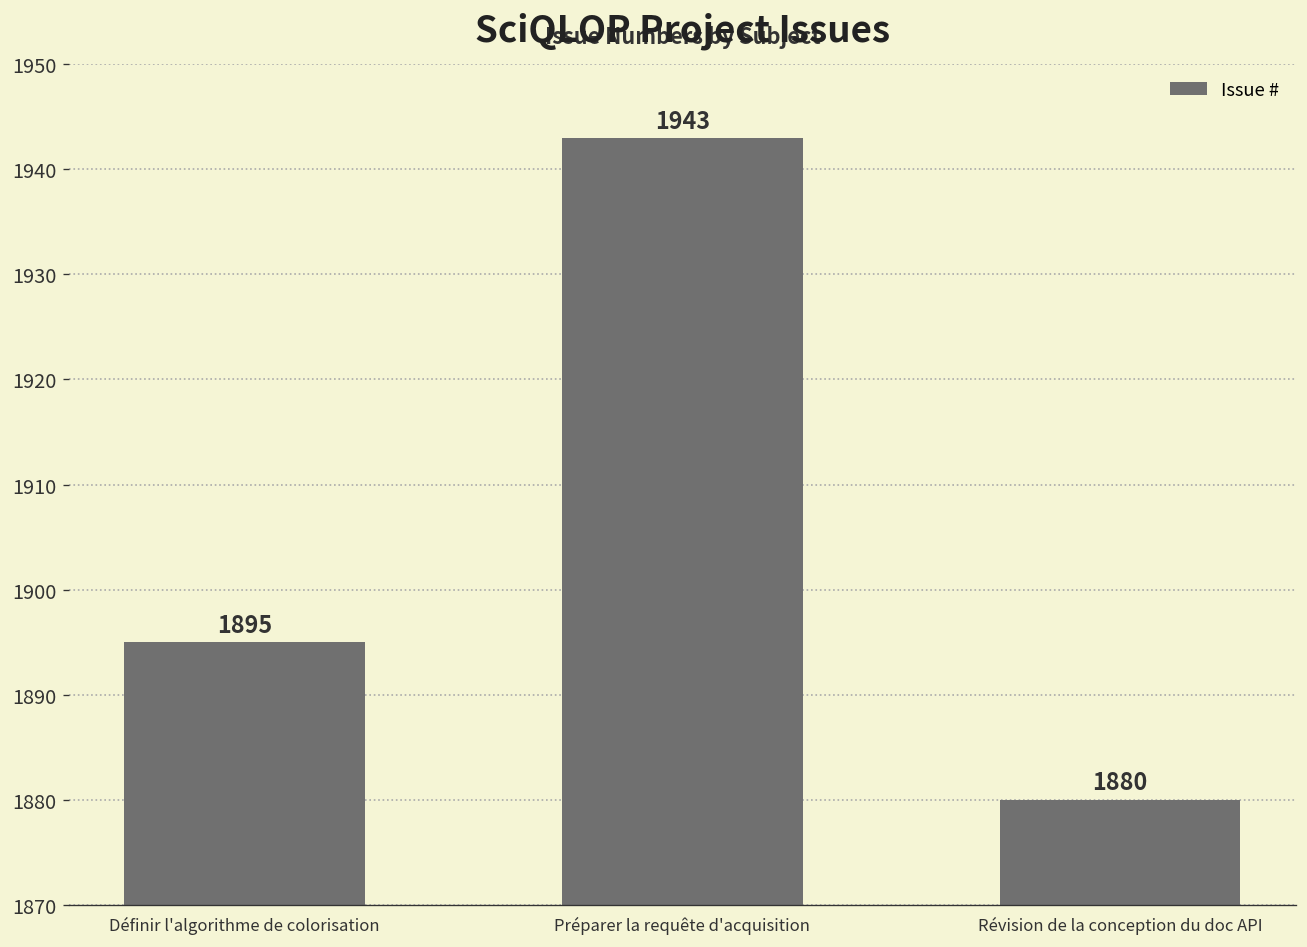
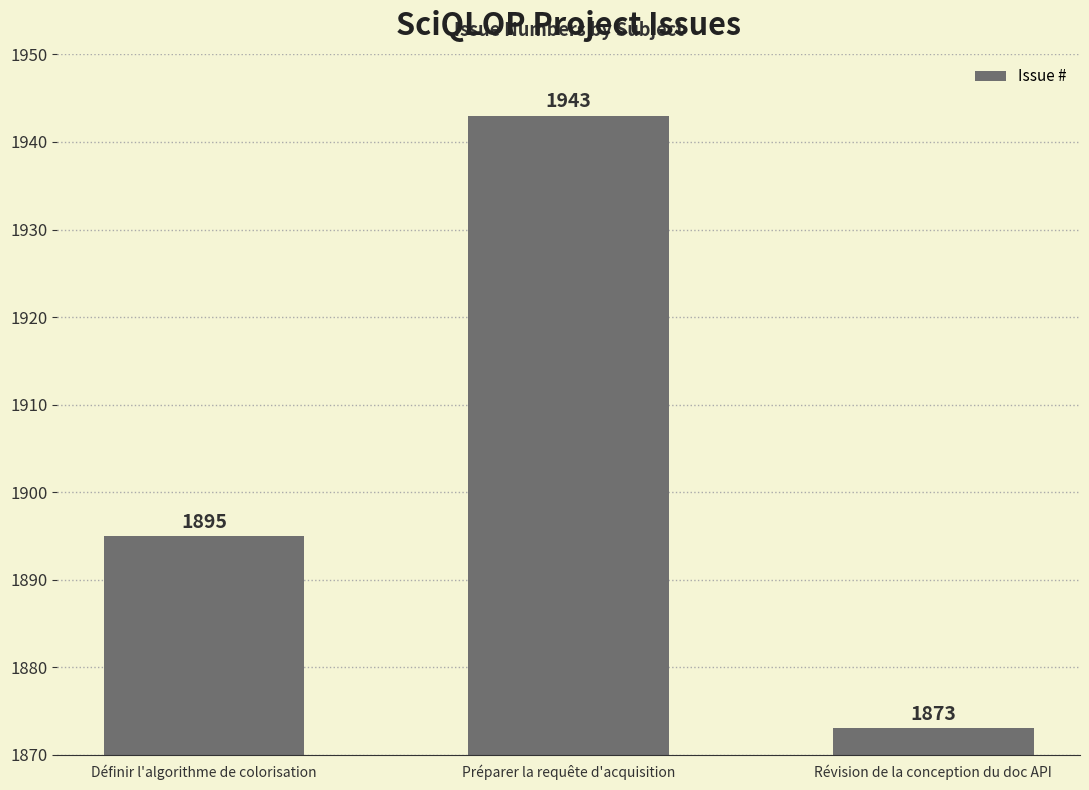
  {
    "Définir l'algorithme de colorisation": 1895,
    "Préparer la requête d'acquisition": 1943,
-   "Révision de la conception du doc API": 1880
+   "Révision de la conception du doc API": 1873
  }
